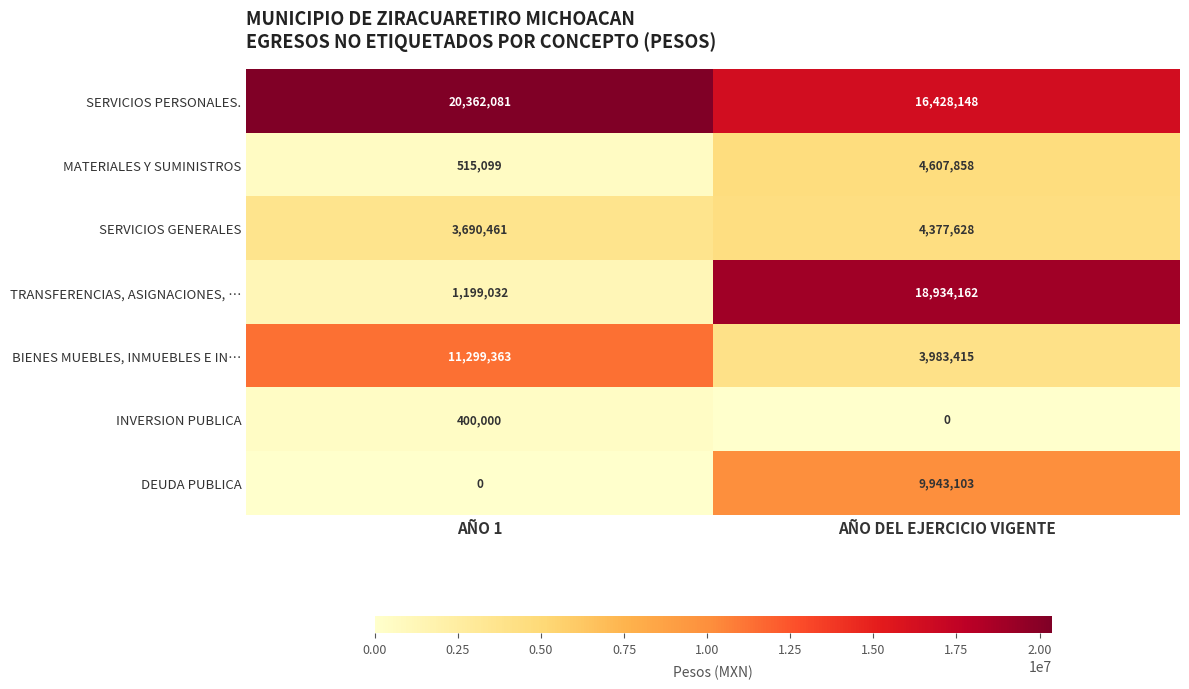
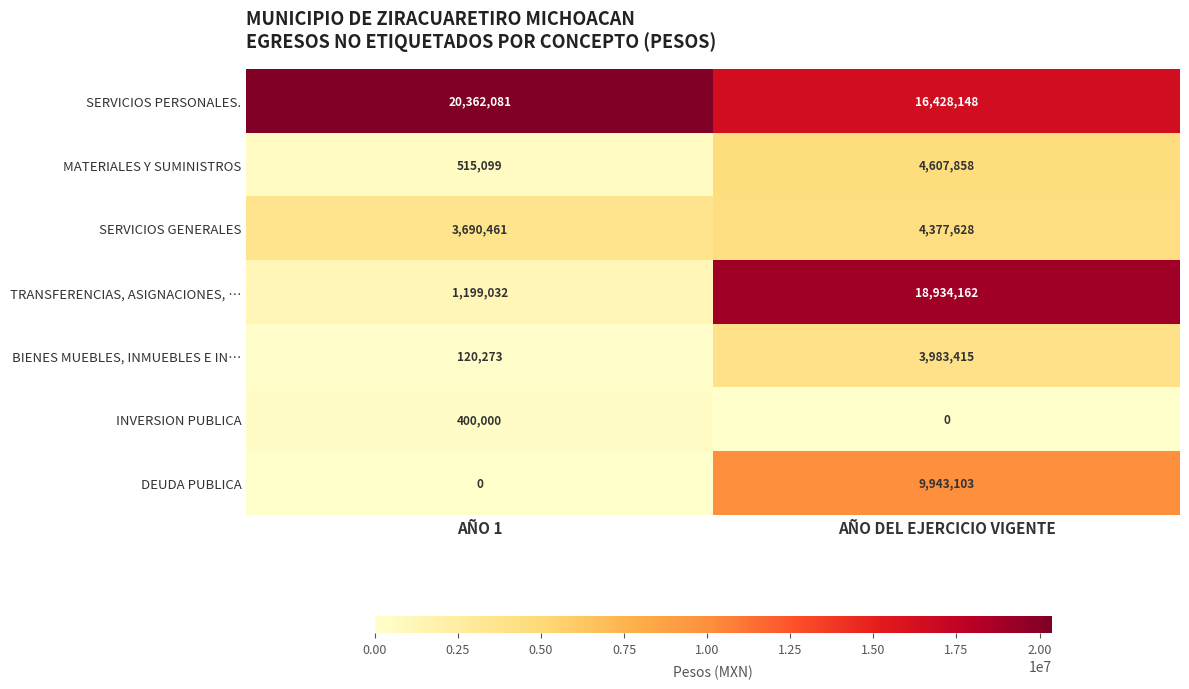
  {
    "SERVICIOS PERSONALES.": {
      "AÑO 1": "20,362,081",
      "AÑO DEL EJERCICIO VIGENTE": "16,428,148"
    },
    "MATERIALES Y SUMINISTROS": {
      "AÑO 1": "515,099",
      "AÑO DEL EJERCICIO VIGENTE": "4,607,858"
    },
    "SERVICIOS GENERALES": {
      "AÑO 1": "3,690,461",
      "AÑO DEL EJERCICIO VIGENTE": "4,377,628"
    },
    "TRANSFERENCIAS, ASIGNACIONES, …": {
      "AÑO 1": "1,199,032",
      "AÑO DEL EJERCICIO VIGENTE": "18,934,162"
    },
    "BIENES MUEBLES, INMUEBLES E IN…": {
-     "AÑO 1": "11,299,363",
+     "AÑO 1": "120,273",
      "AÑO DEL EJERCICIO VIGENTE": "3,983,415"
    },
    "INVERSION PUBLICA": {
      "AÑO 1": "400,000",
      "AÑO DEL EJERCICIO VIGENTE": "0"
    },
    "DEUDA PUBLICA": {
      "AÑO 1": "0",
      "AÑO DEL EJERCICIO VIGENTE": "9,943,103"
    }
  }
